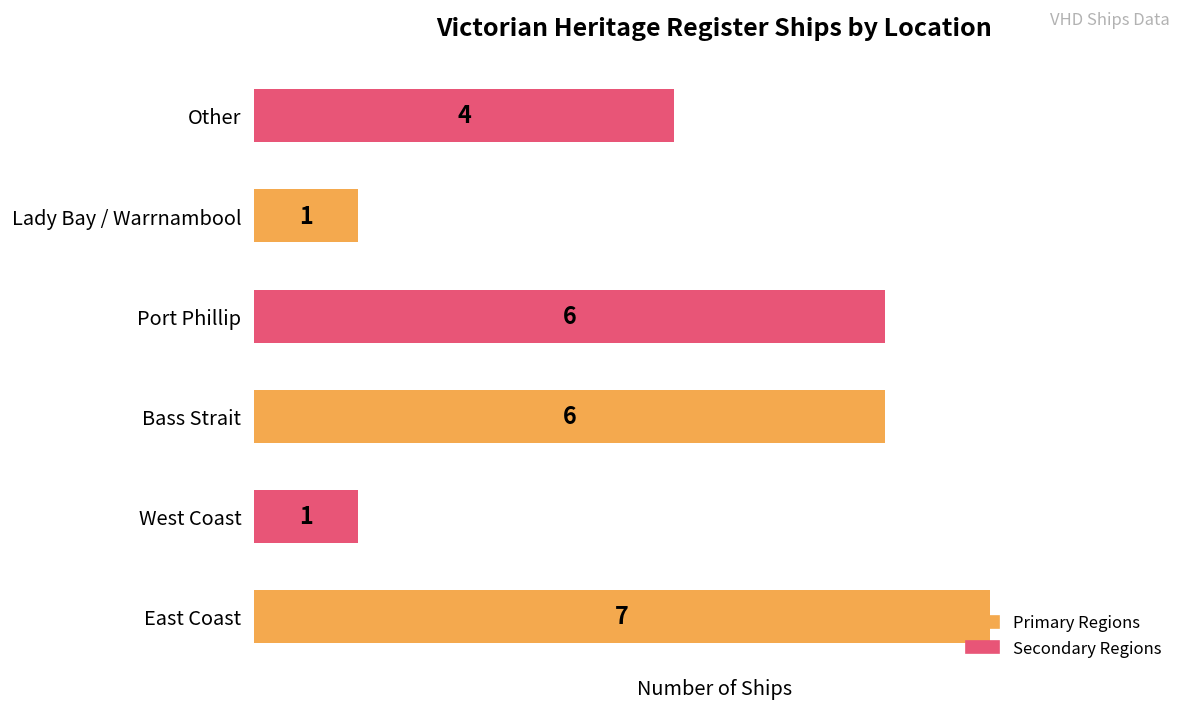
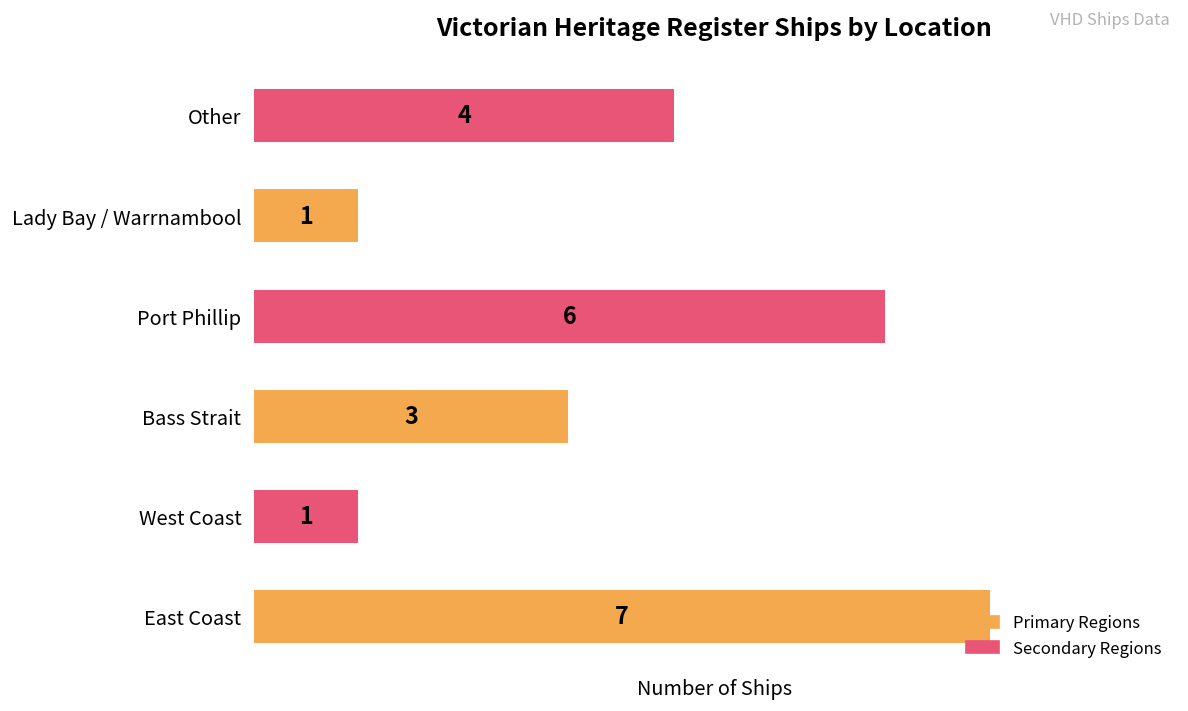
  {
    "Other": 4,
    "Lady Bay / Warrnambool": 1,
    "Port Phillip": 6,
-   "Bass Strait": 6,
+   "Bass Strait": 3,
    "West Coast": 1,
    "East Coast": 7
  }
